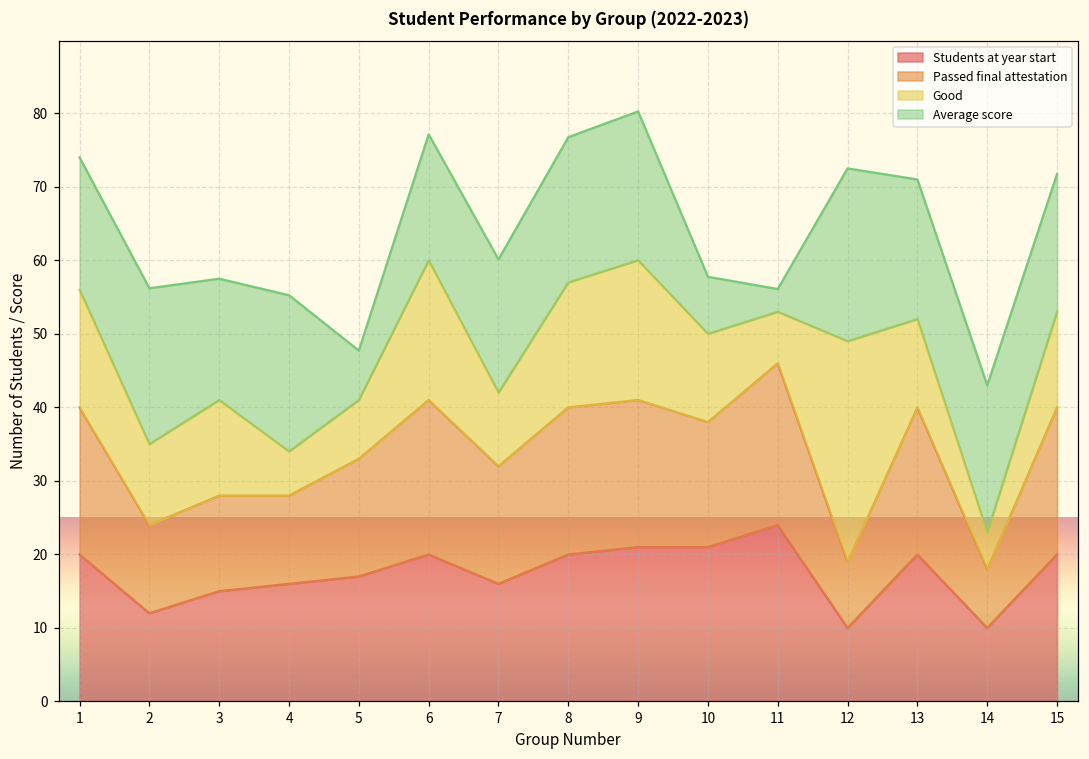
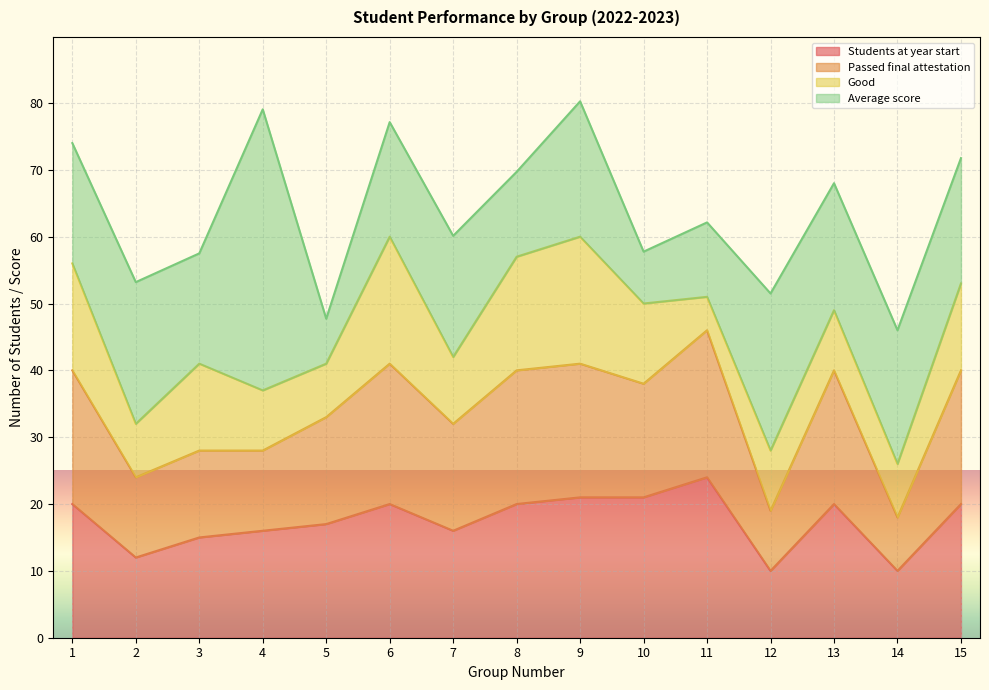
  {
    "Good": {
      "1": 16,
-     "2": 11,
+     "2": 8,
      "3": 13,
-     "4": 6,
+     "4": 9,
      "5": 8,
      "6": 19,
      "7": 10,
      "8": 17,
      "9": 19,
      "10": 12,
-     "11": 7,
-     "12": 30,
-     "13": 12,
-     "14": 5,
+     "11": 5,
+     "12": 9,
+     "13": 9,
+     "14": 8,
      "15": 13
    },
    "Average score": {
      "1": 18,
      "2": 21,
      "3": 17,
-     "4": 21,
+     "4": 42,
      "5": 7,
      "6": 17,
      "7": 18,
-     "8": 20,
+     "8": 13,
      "9": 20,
      "10": 8,
-     "11": 3,
+     "11": 11,
      "12": 24,
      "13": 19,
      "14": 20,
      "15": 19
    }
  }
